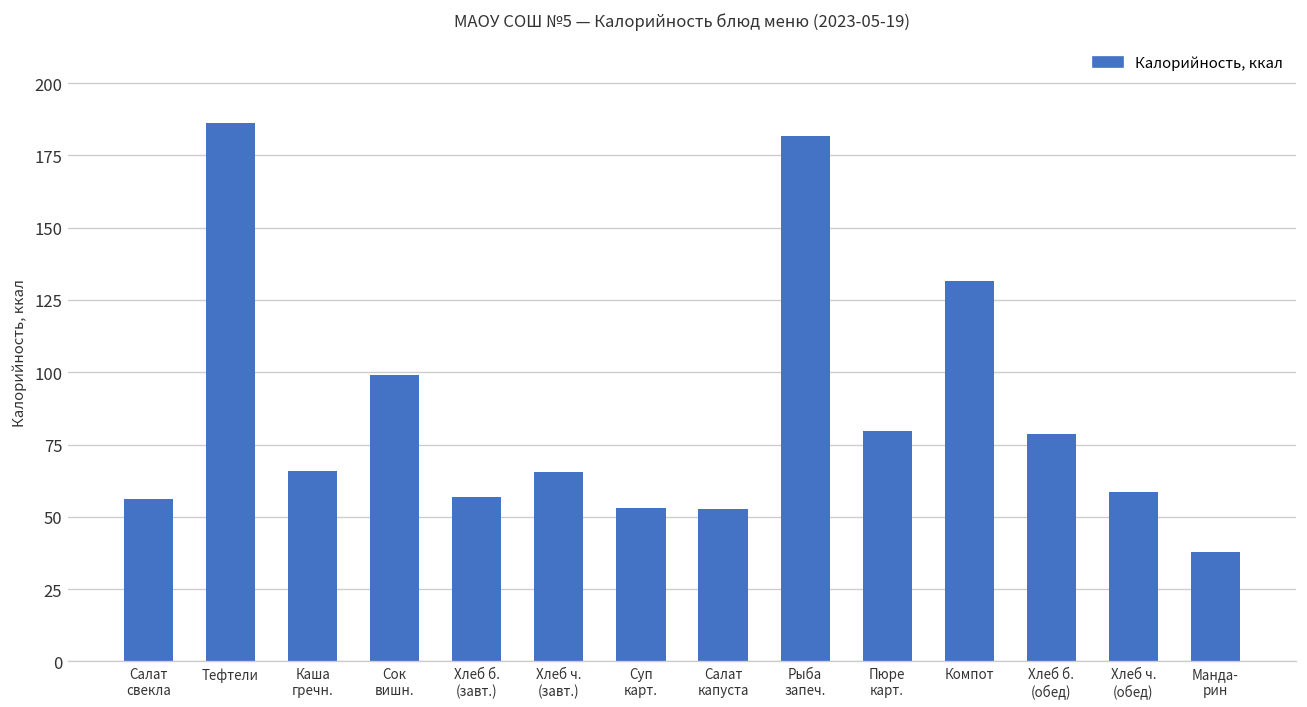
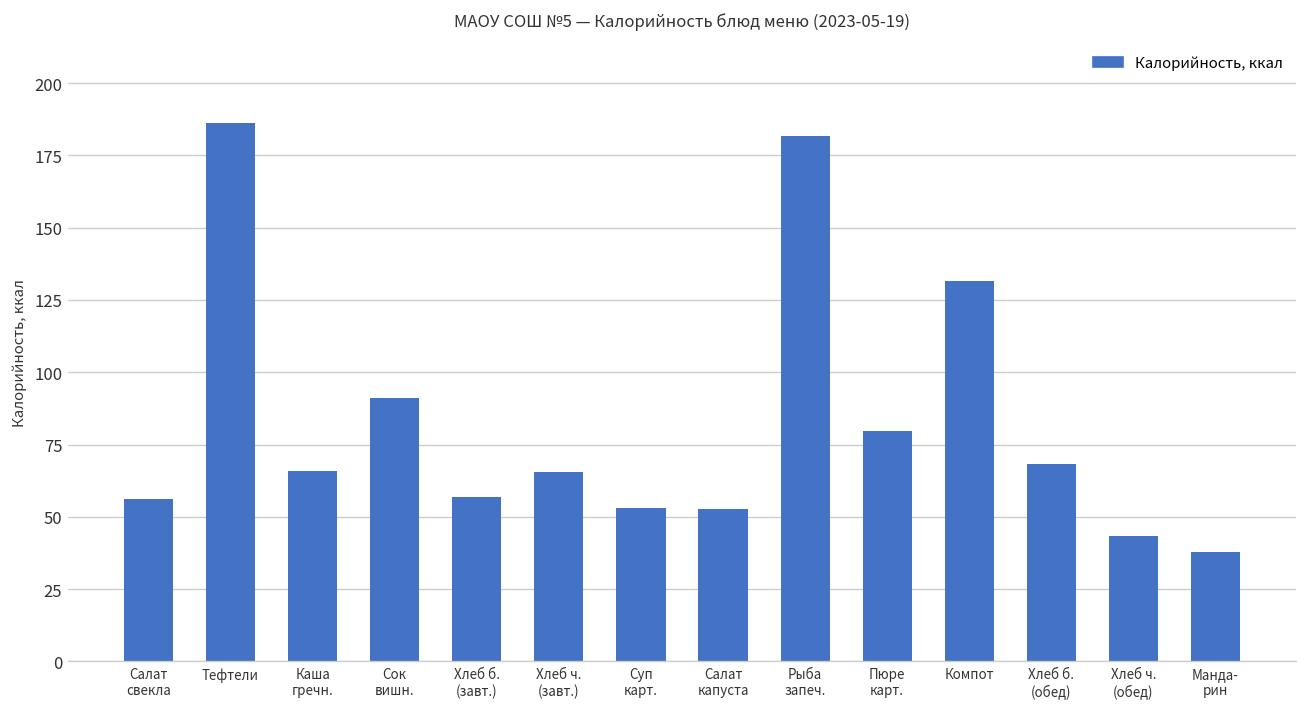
  {
    "Салат свекла": 56,
    "Тефтели": 186,
    "Каша гречн.": 66,
-   "Сок вишн.": 99,
+   "Сок вишн.": 91,
    "Хлеб б. (завт.)": 57,
    "Хлеб ч. (завт.)": 66,
    "Суп карт.": 53,
    "Салат капуста": 53,
    "Рыба запеч.": 182,
    "Пюре карт.": 80,
    "Компот": 132,
-   "Хлеб б. (обед)": 79,
-   "Хлеб ч. (обед)": 59,
+   "Хлеб б. (обед)": 68,
+   "Хлеб ч. (обед)": 44,
    "Манда- рин": 38
  }
